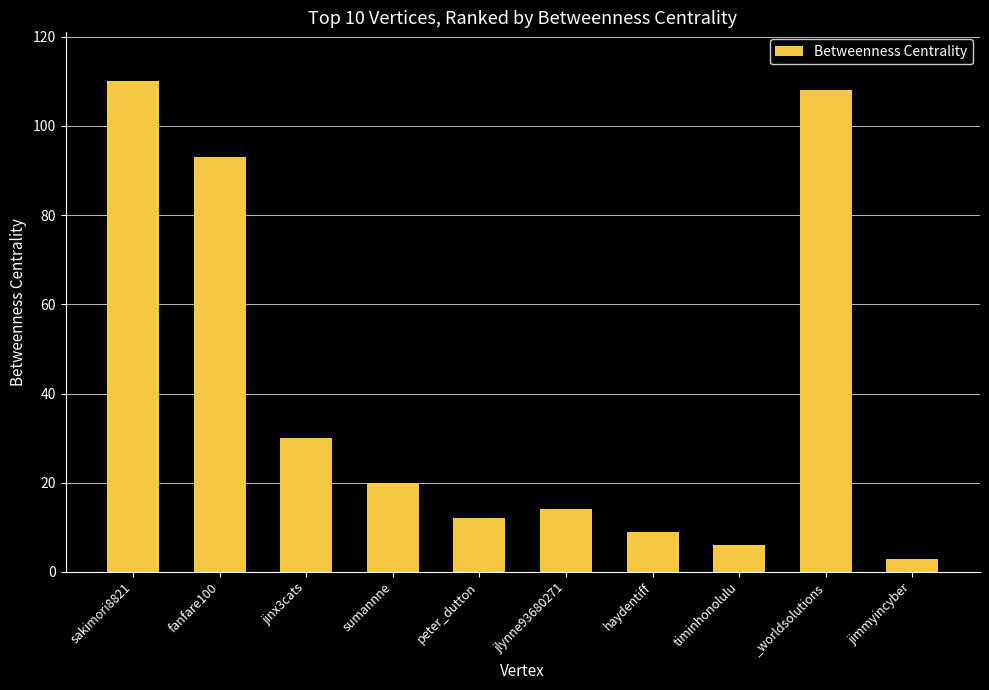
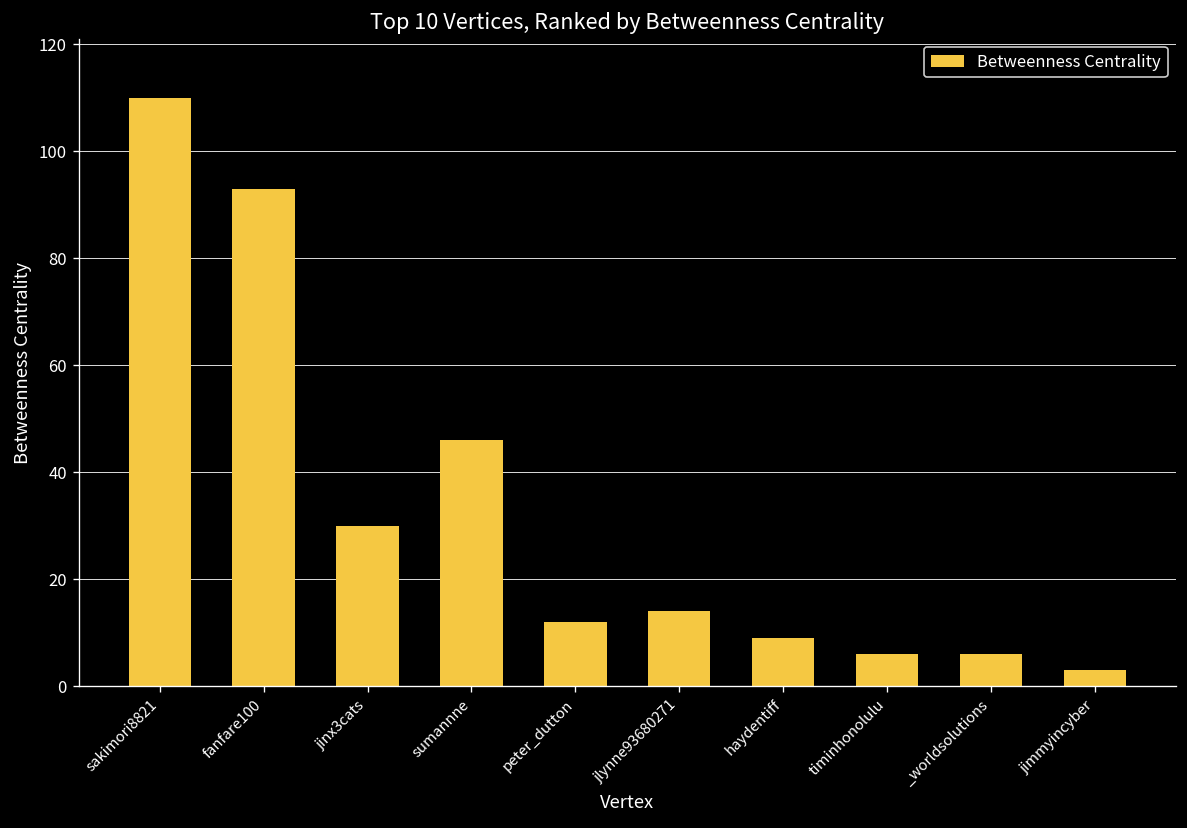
  {
    "sakimori8821": 110,
    "fanfare100": 93,
    "jinx3cats": 30,
-   "sumannne": 20,
+   "sumannne": 46,
    "peter_dutton": 12,
    "jlynne93680271": 14,
    "haydentiff": 9,
    "timinhonolulu": 6,
-   "_worldsolutions": 108,
+   "_worldsolutions": 6,
    "jimmyincyber": 3
  }
